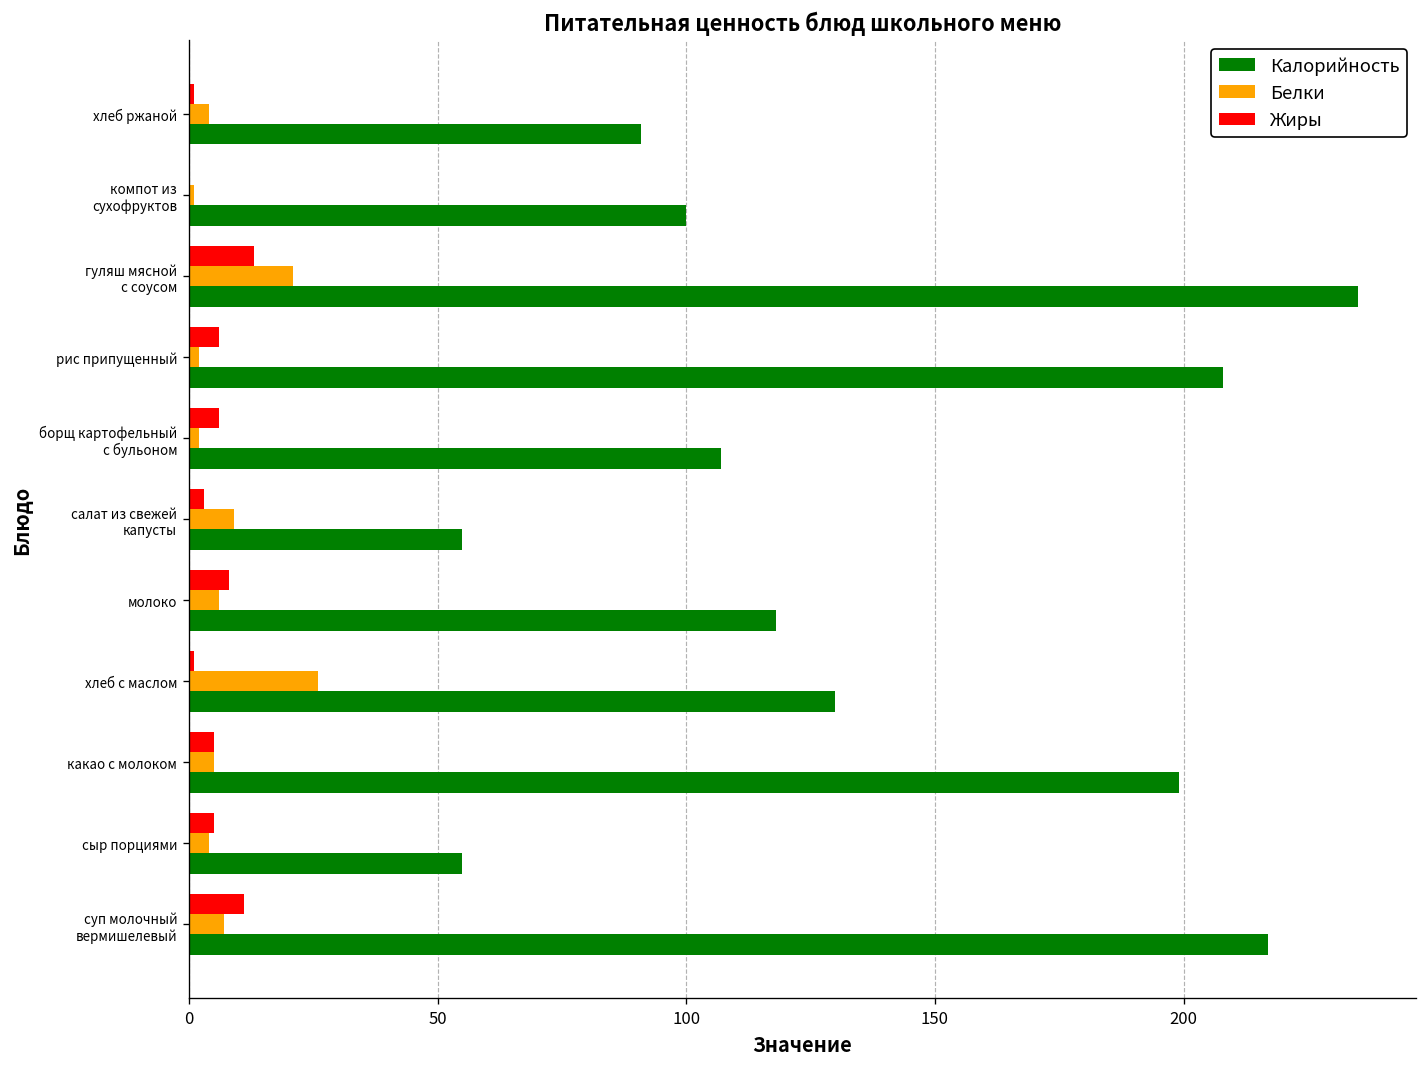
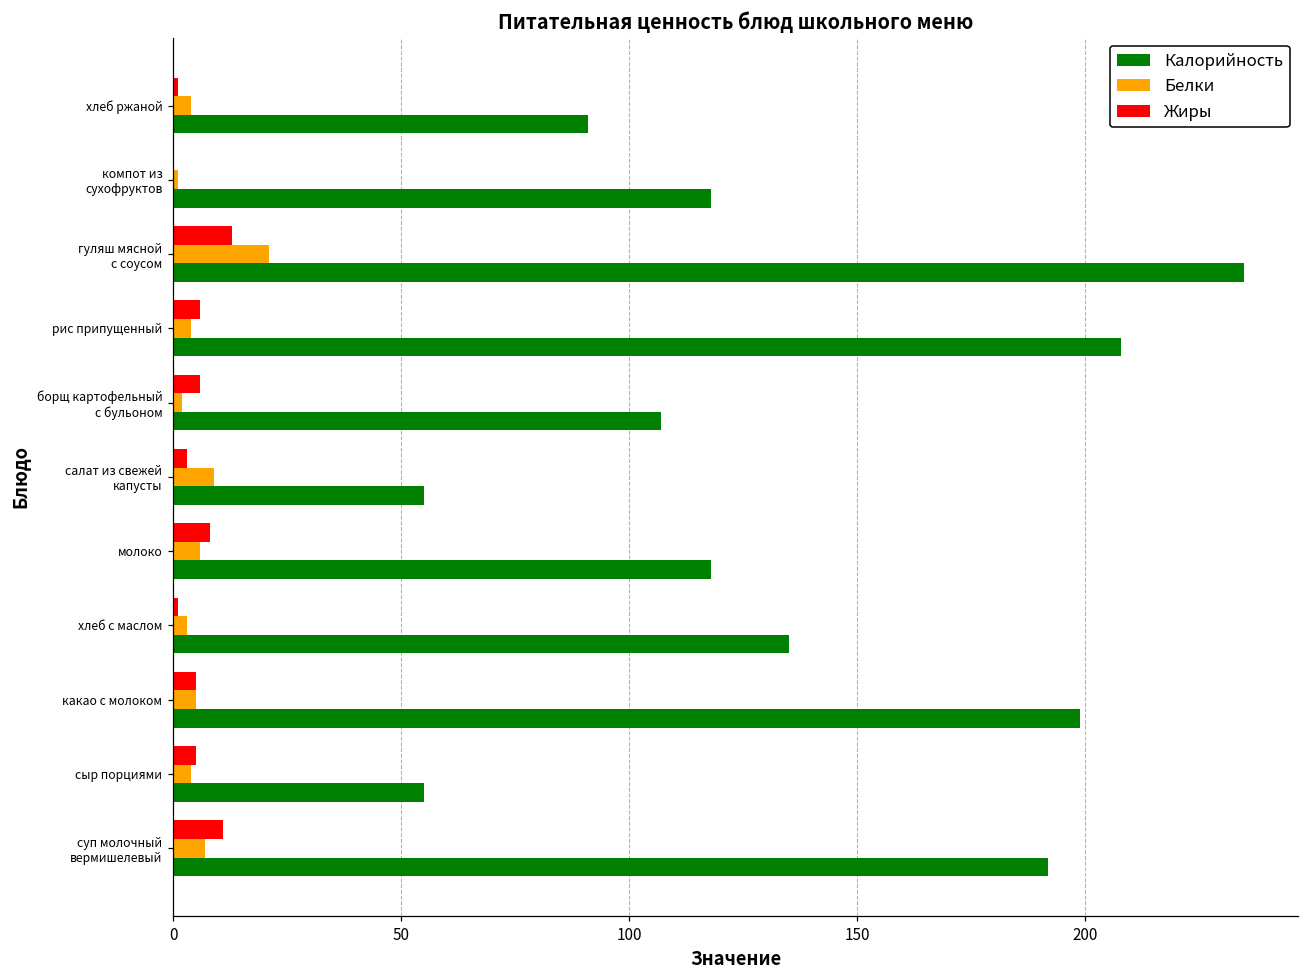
  {
    "Калорийность": {
      "хлеб ржаной": 91,
-     "компот из сухофруктов": 100,
+     "компот из сухофруктов": 118,
      "гуляш мясной с соусом": 235,
      "рис припущенный": 208,
      "борщ картофельный с бульоном": 107,
      "салат из свежей капусты": 55,
      "молоко": 118,
-     "хлеб с маслом": 130,
+     "хлеб с маслом": 135,
      "какао с молоком": 199,
      "сыр порциями": 55,
-     "суп молочный вермишелевый": 217
+     "суп молочный вермишелевый": 192
    },
    "Белки": {
      "хлеб ржаной": 4,
      "компот из сухофруктов": 1,
      "гуляш мясной с соусом": 21,
-     "рис припущенный": 2,
+     "рис припущенный": 4,
      "борщ картофельный с бульоном": 2,
      "салат из свежей капусты": 9,
      "молоко": 6,
-     "хлеб с маслом": 26,
+     "хлеб с маслом": 3,
      "какао с молоком": 5,
      "сыр порциями": 4,
      "суп молочный вермишелевый": 7
    },
    "Жиры": {
      "хлеб ржаной": 1,
      "компот из сухофруктов": 0,
      "гуляш мясной с соусом": 13,
      "рис припущенный": 6,
      "борщ картофельный с бульоном": 6,
      "салат из свежей капусты": 3,
      "молоко": 8,
      "хлеб с маслом": 1,
      "какао с молоком": 5,
      "сыр порциями": 5,
      "суп молочный вермишелевый": 11
    }
  }
